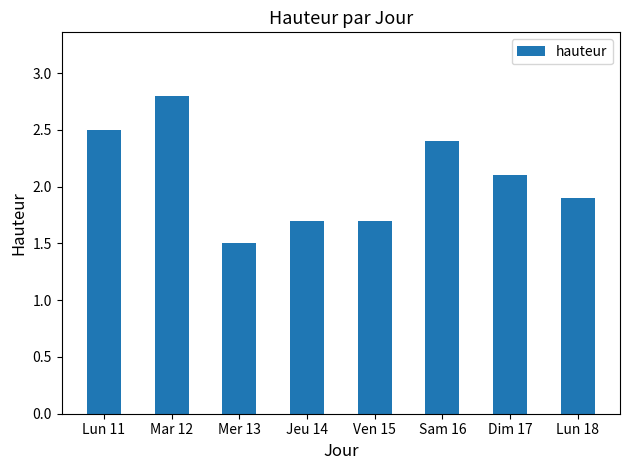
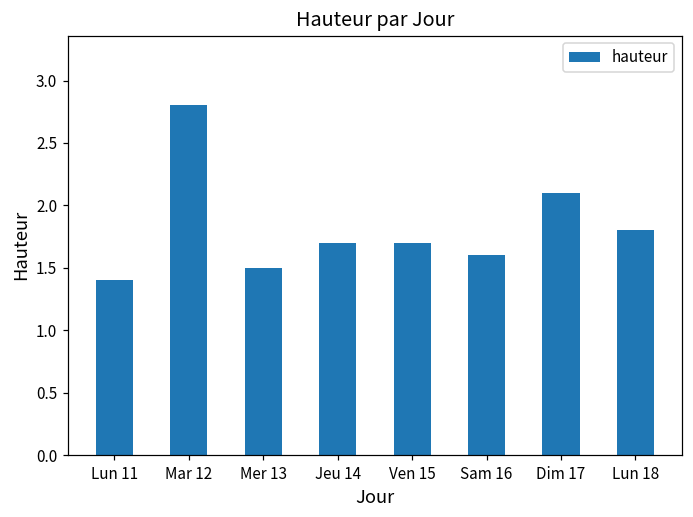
  {
-   "Lun 11": 2.5,
+   "Lun 11": 1.4,
    "Mar 12": 2.8,
    "Mer 13": 1.5,
    "Jeu 14": 1.7,
    "Ven 15": 1.7,
-   "Sam 16": 2.4,
+   "Sam 16": 1.6,
    "Dim 17": 2.1,
-   "Lun 18": 1.9
+   "Lun 18": 1.8
  }
